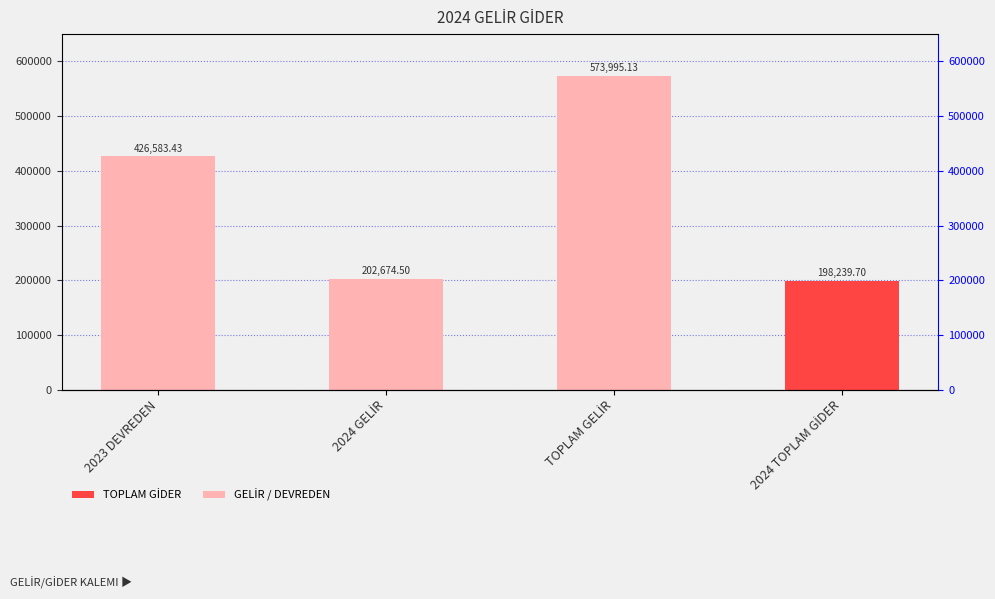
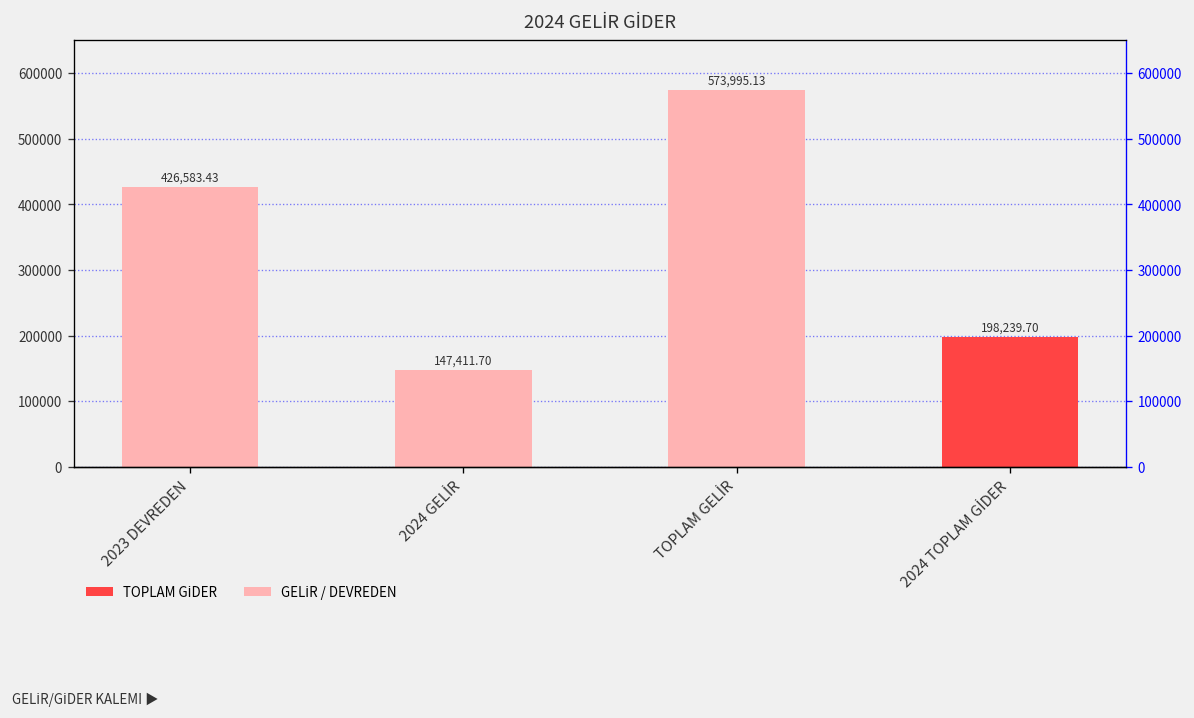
  {
    "2023 DEVREDEN": "426,583.43",
-   "2024 GELİR": "202,674.50",
+   "2024 GELİR": "147,411.70",
    "TOPLAM GELİR": "573,995.13",
    "2024 TOPLAM GİDER": "198,239.70"
  }
